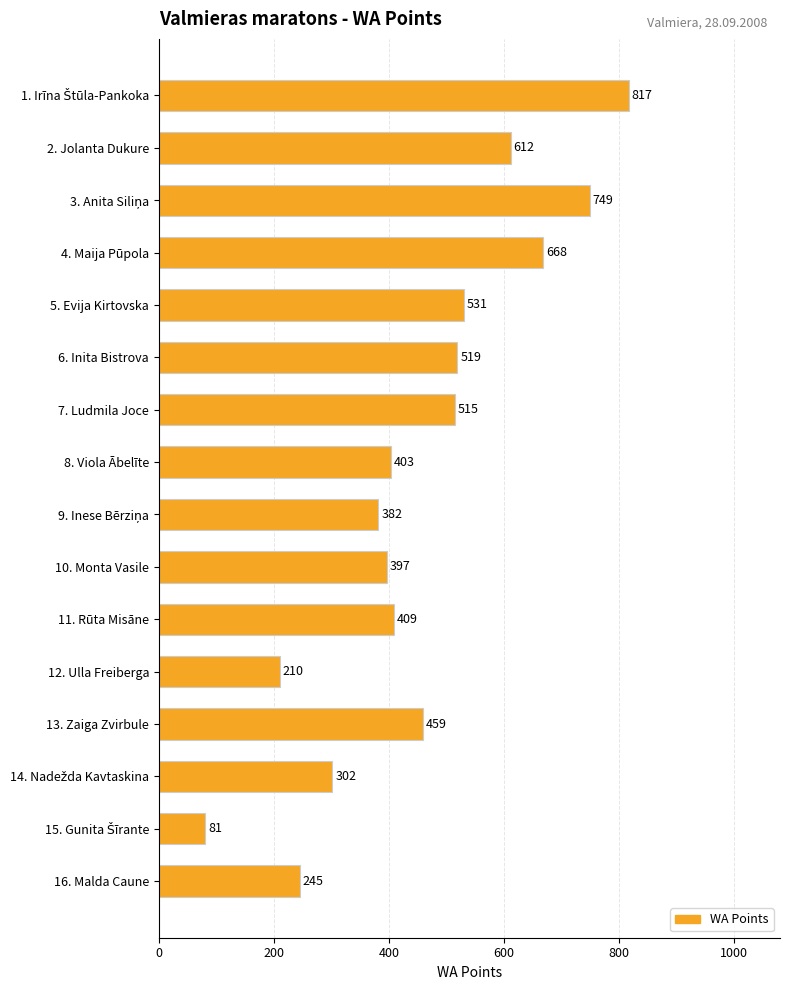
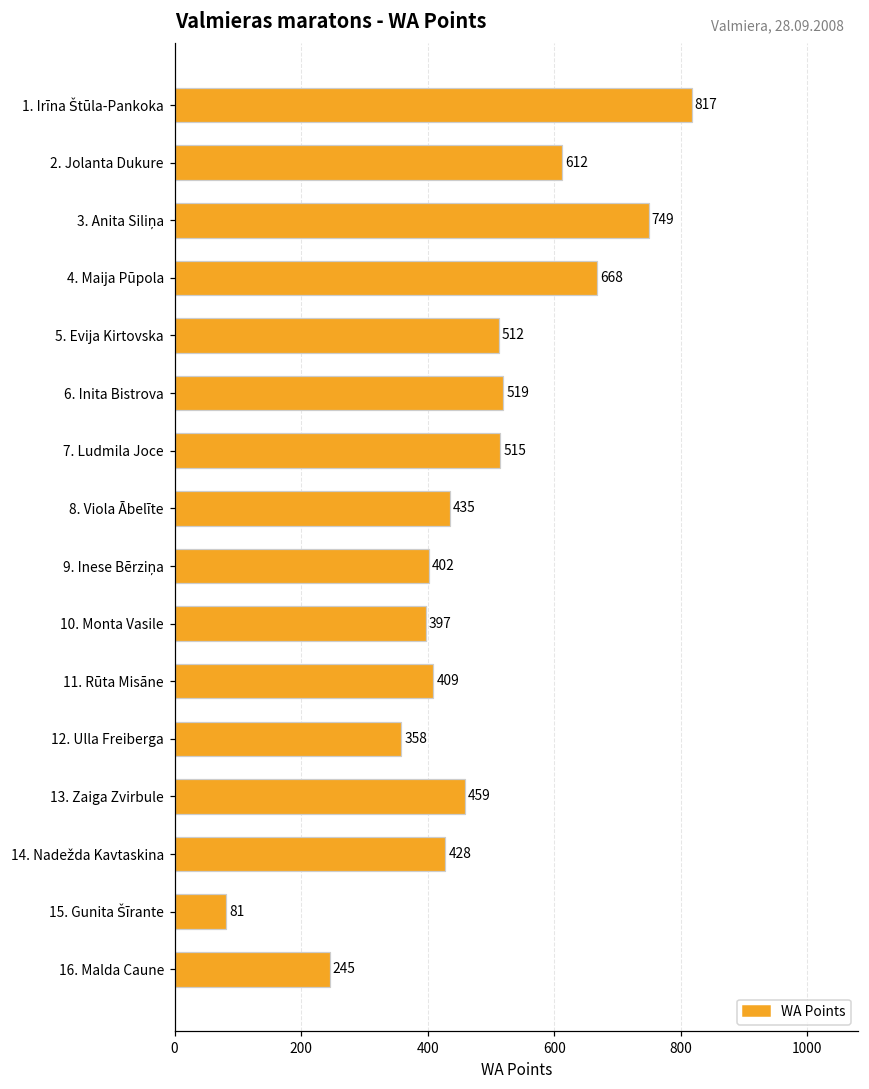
  {
    "1. Irīna Štūla-Pankoka": 817,
    "2. Jolanta Dukure": 612,
    "3. Anita Siliņa": 749,
    "4. Maija Pūpola": 668,
-   "5. Evija Kirtovska": 531,
+   "5. Evija Kirtovska": 512,
    "6. Inita Bistrova": 519,
    "7. Ludmila Joce": 515,
-   "8. Viola Ābelīte": 403,
-   "9. Inese Bērziņa": 382,
+   "8. Viola Ābelīte": 435,
+   "9. Inese Bērziņa": 402,
    "10. Monta Vasile": 397,
    "11. Rūta Misāne": 409,
-   "12. Ulla Freiberga": 210,
+   "12. Ulla Freiberga": 358,
    "13. Zaiga Zvirbule": 459,
-   "14. Nadežda Kavtaskina": 302,
+   "14. Nadežda Kavtaskina": 428,
    "15. Gunita Šīrante": 81,
    "16. Malda Caune": 245
  }
